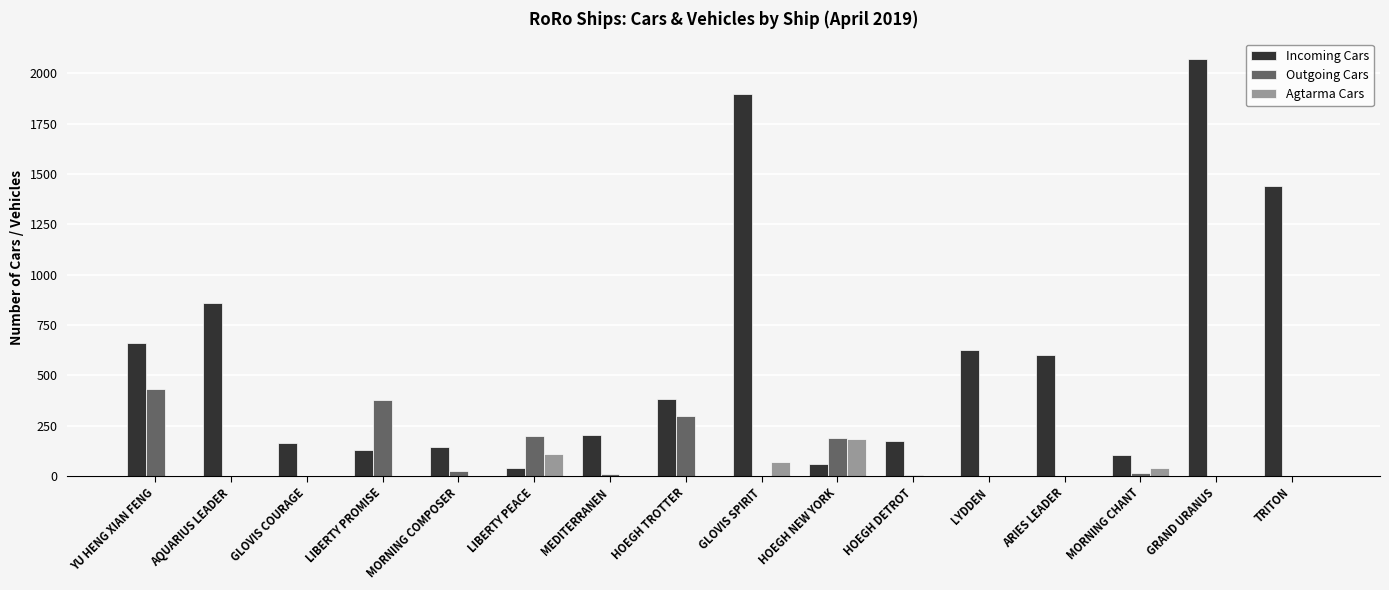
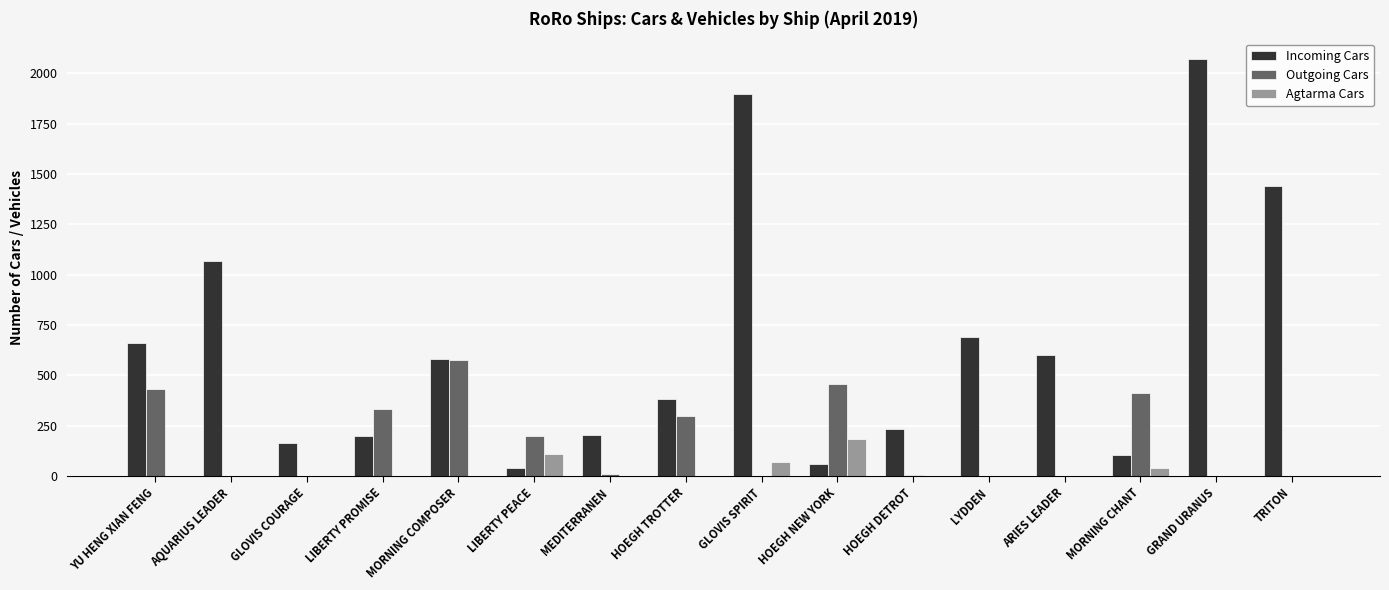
  {
    "Incoming Cars": {
      "YU HENG XIAN FENG": 660,
-     "AQUARIUS LEADER": 860,
+     "AQUARIUS LEADER": 1070,
      "GLOVIS COURAGE": 170,
-     "LIBERTY PROMISE": 130,
-     "MORNING COMPOSER": 150,
+     "LIBERTY PROMISE": 200,
+     "MORNING COMPOSER": 580,
      "LIBERTY PEACE": 40,
      "MEDITERRANEN": 200,
      "HOEGH TROTTER": 380,
      "GLOVIS SPIRIT": 1900,
      "HOEGH NEW YORK": 60,
-     "HOEGH DETROT": 170,
-     "LYDDEN": 630,
+     "HOEGH DETROT": 230,
+     "LYDDEN": 690,
      "ARIES LEADER": 600,
      "MORNING CHANT": 100,
      "GRAND URANUS": 2070,
      "TRITON": 1440
    },
    "Outgoing Cars": {
      "YU HENG XIAN FENG": 430,
      "AQUARIUS LEADER": 0,
      "GLOVIS COURAGE": 0,
-     "LIBERTY PROMISE": 380,
-     "MORNING COMPOSER": 30,
+     "LIBERTY PROMISE": 330,
+     "MORNING COMPOSER": 580,
      "LIBERTY PEACE": 200,
      "HOEGH TROTTER": 300,
      "GLOVIS SPIRIT": 0,
-     "HOEGH NEW YORK": 190,
+     "HOEGH NEW YORK": 460,
      "LYDDEN": 0,
      "ARIES LEADER": 0,
-     "MORNING CHANT": 20,
+     "MORNING CHANT": 410,
      "GRAND URANUS": 0,
      "TRITON": 0
    },
    "Agtarma Cars": {
      "YU HENG XIAN FENG": 0,
      "AQUARIUS LEADER": 0,
      "GLOVIS COURAGE": 0,
      "LIBERTY PROMISE": 0,
      "MORNING COMPOSER": 0,
      "LIBERTY PEACE": 110,
      "MEDITERRANEN": 0,
      "HOEGH TROTTER": 0,
      "GLOVIS SPIRIT": 70,
      "HOEGH NEW YORK": 180,
      "HOEGH DETROT": 0,
      "LYDDEN": 0,
      "ARIES LEADER": 0,
      "MORNING CHANT": 40,
      "GRAND URANUS": 0,
      "TRITON": 0
    }
  }
